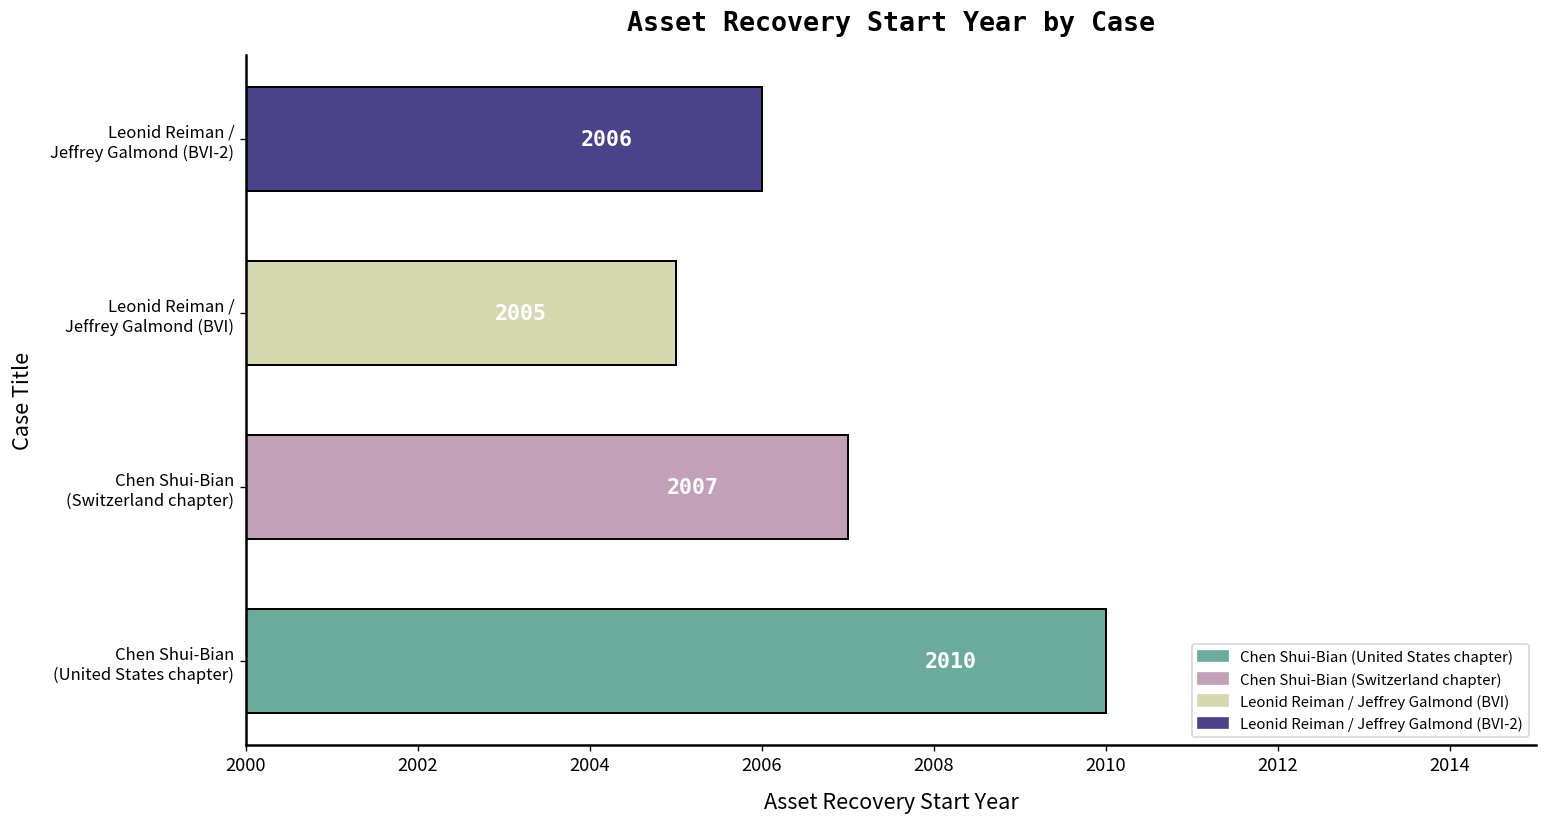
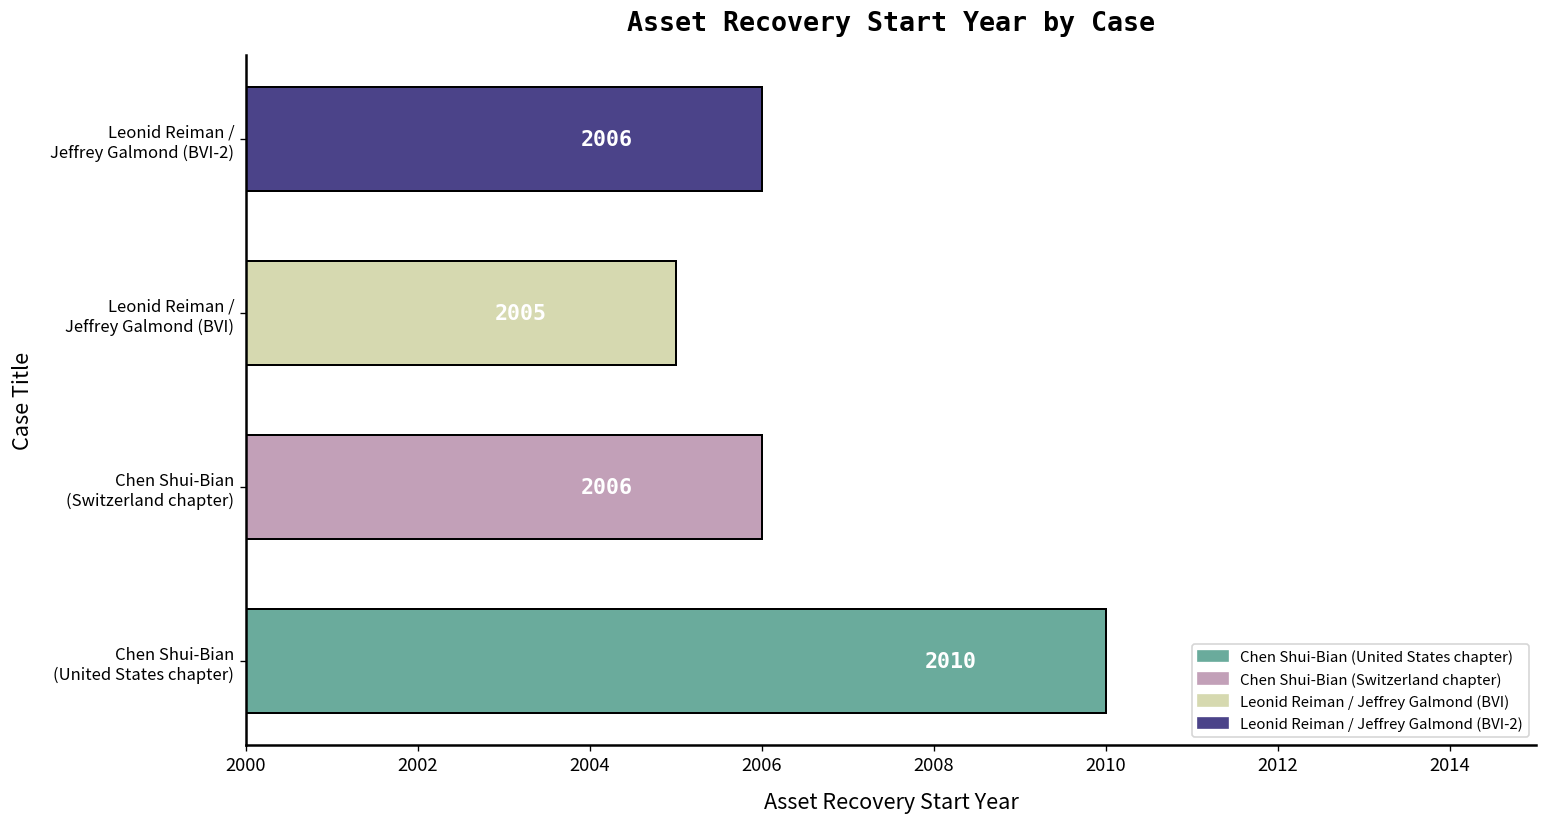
  {
    "Leonid Reiman / Jeffrey Galmond (BVI-2)": 2006,
    "Leonid Reiman / Jeffrey Galmond (BVI)": 2005,
-   "Chen Shui-Bian (Switzerland chapter)": 2007,
+   "Chen Shui-Bian (Switzerland chapter)": 2006,
    "Chen Shui-Bian (United States chapter)": 2010
  }
